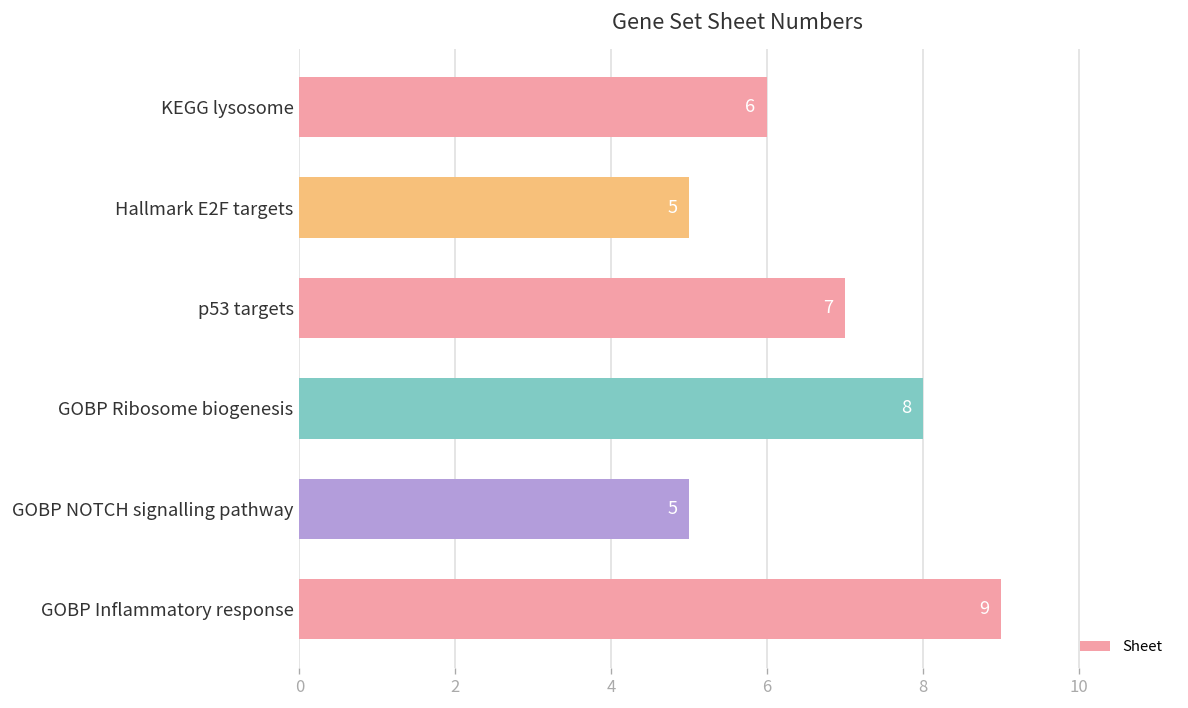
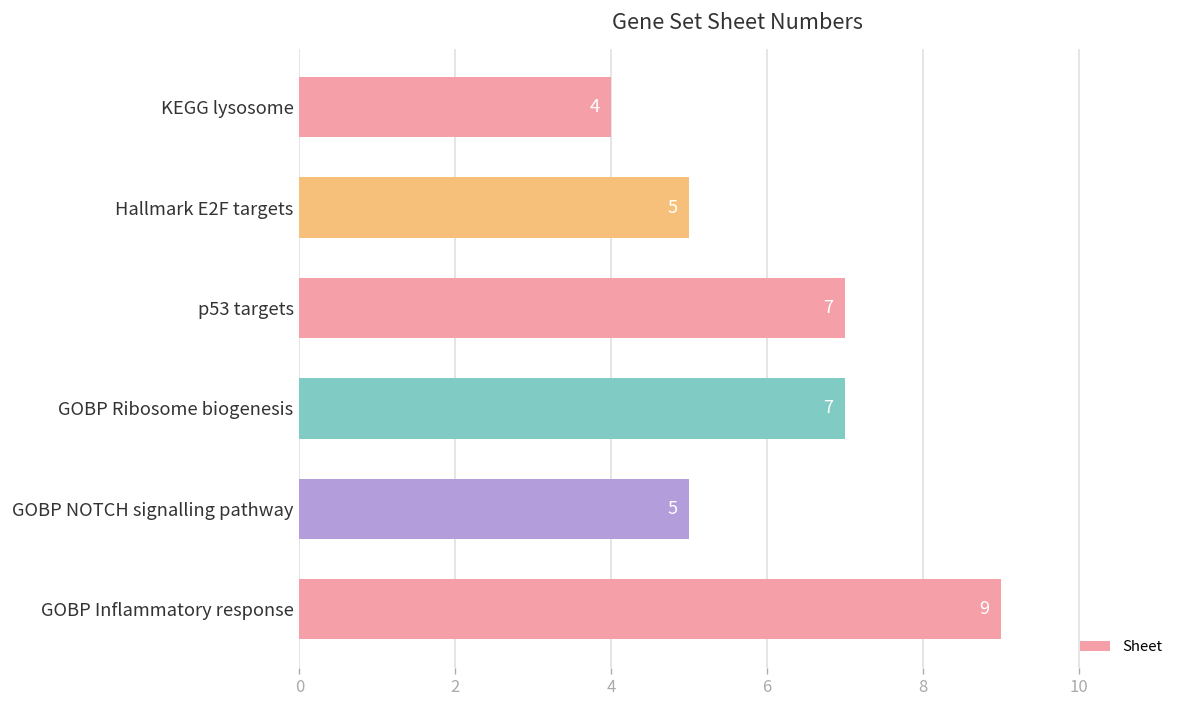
  {
-   "KEGG lysosome": 6,
+   "KEGG lysosome": 4,
    "Hallmark E2F targets": 5,
    "p53 targets": 7,
-   "GOBP Ribosome biogenesis": 8,
+   "GOBP Ribosome biogenesis": 7,
    "GOBP NOTCH signalling pathway": 5,
    "GOBP Inflammatory response": 9
  }
